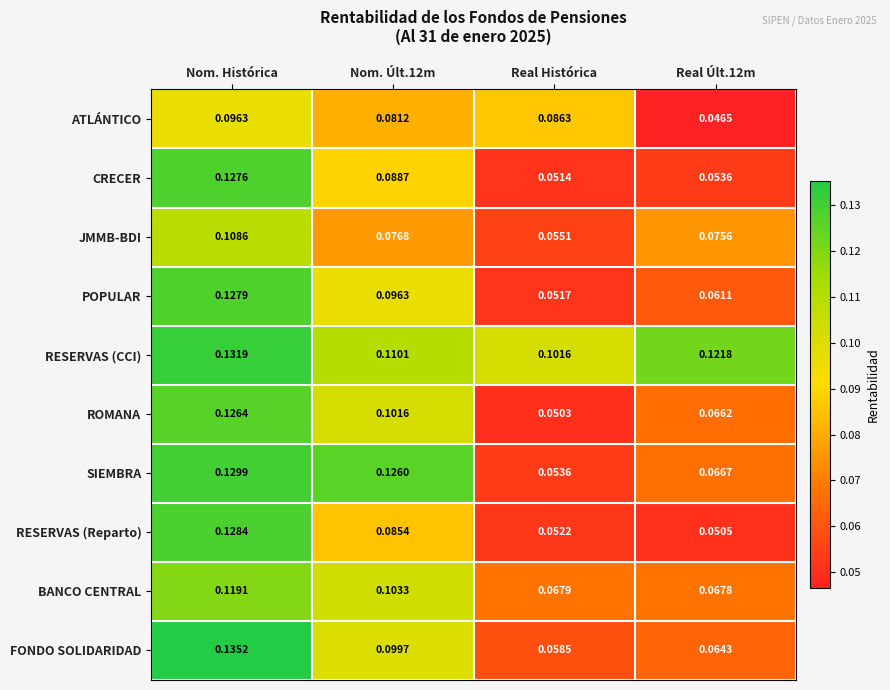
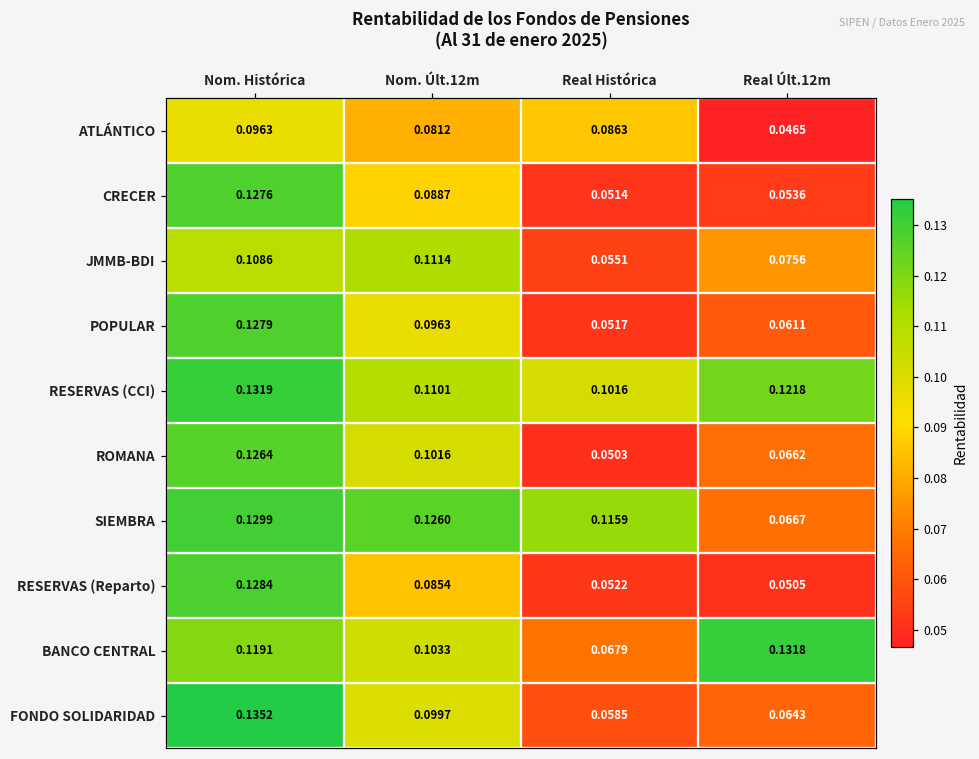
  {
    "ATLÁNTICO": {
      "Nom. Histórica": 0.0963,
      "Nom. Últ.12m": 0.0812,
      "Real Histórica": 0.0863,
      "Real Últ.12m": 0.0465
    },
    "CRECER": {
      "Nom. Histórica": 0.1276,
      "Nom. Últ.12m": 0.0887,
      "Real Histórica": 0.0514,
      "Real Últ.12m": 0.0536
    },
    "JMMB-BDI": {
      "Nom. Histórica": 0.1086,
-     "Nom. Últ.12m": 0.0768,
+     "Nom. Últ.12m": 0.1114,
      "Real Histórica": 0.0551,
      "Real Últ.12m": 0.0756
    },
    "POPULAR": {
      "Nom. Histórica": 0.1279,
      "Nom. Últ.12m": 0.0963,
      "Real Histórica": 0.0517,
      "Real Últ.12m": 0.0611
    },
    "RESERVAS (CCI)": {
      "Nom. Histórica": 0.1319,
      "Nom. Últ.12m": 0.1101,
      "Real Histórica": 0.1016,
      "Real Últ.12m": 0.1218
    },
    "ROMANA": {
      "Nom. Histórica": 0.1264,
      "Nom. Últ.12m": 0.1016,
      "Real Histórica": 0.0503,
      "Real Últ.12m": 0.0662
    },
    "SIEMBRA": {
      "Nom. Histórica": 0.1299,
      "Nom. Últ.12m": 0.1260,
-     "Real Histórica": 0.0536,
+     "Real Histórica": 0.1159,
      "Real Últ.12m": 0.0667
    },
    "RESERVAS (Reparto)": {
      "Nom. Histórica": 0.1284,
      "Nom. Últ.12m": 0.0854,
      "Real Histórica": 0.0522,
      "Real Últ.12m": 0.0505
    },
    "BANCO CENTRAL": {
      "Nom. Histórica": 0.1191,
      "Nom. Últ.12m": 0.1033,
      "Real Histórica": 0.0679,
-     "Real Últ.12m": 0.0678
+     "Real Últ.12m": 0.1318
    },
    "FONDO SOLIDARIDAD": {
      "Nom. Histórica": 0.1352,
      "Nom. Últ.12m": 0.0997,
      "Real Histórica": 0.0585,
      "Real Últ.12m": 0.0643
    }
  }
